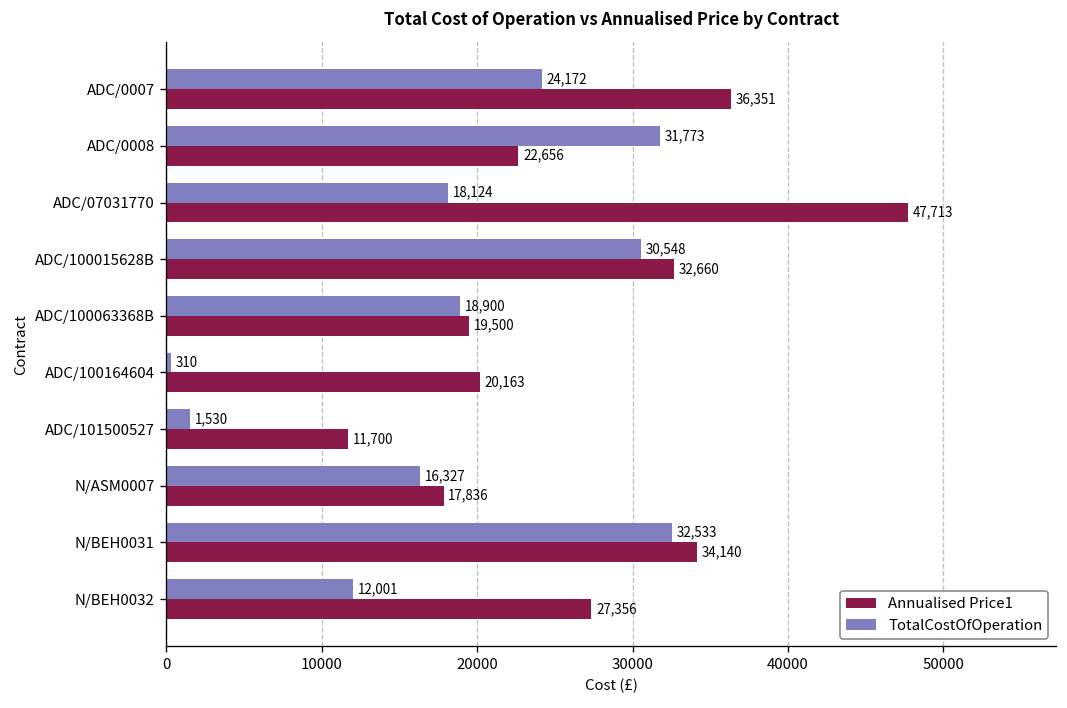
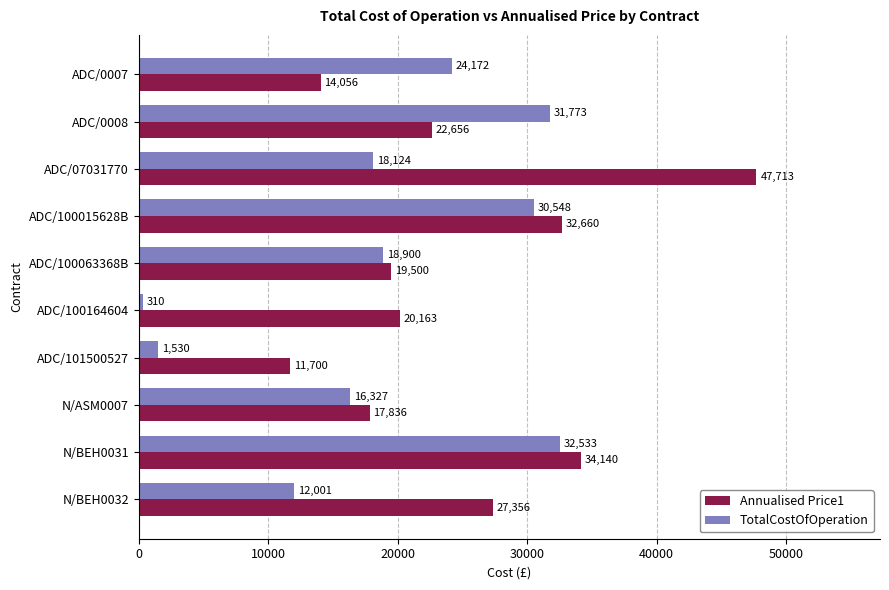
  {
    "Annualised Price1": {
-     "ADC/0007": "36,351",
+     "ADC/0007": "14,056",
      "ADC/0008": "22,656",
      "ADC/07031770": "47,713",
      "ADC/100063368B": "19,500",
      "ADC/100164604": "20,163",
      "ADC/101500527": "11,700"
    },
    "TotalCostOfOperation": {
      "ADC/0008": "31,773",
      "ADC/100015628B": "30,548",
      "ADC/100063368B": "18,900",
      "ADC/100164604": "310",
      "ADC/101500527": "1,530",
      "N/ASM0007": "16,327",
      "N/BEH0031": "32,533"
    }
  }
